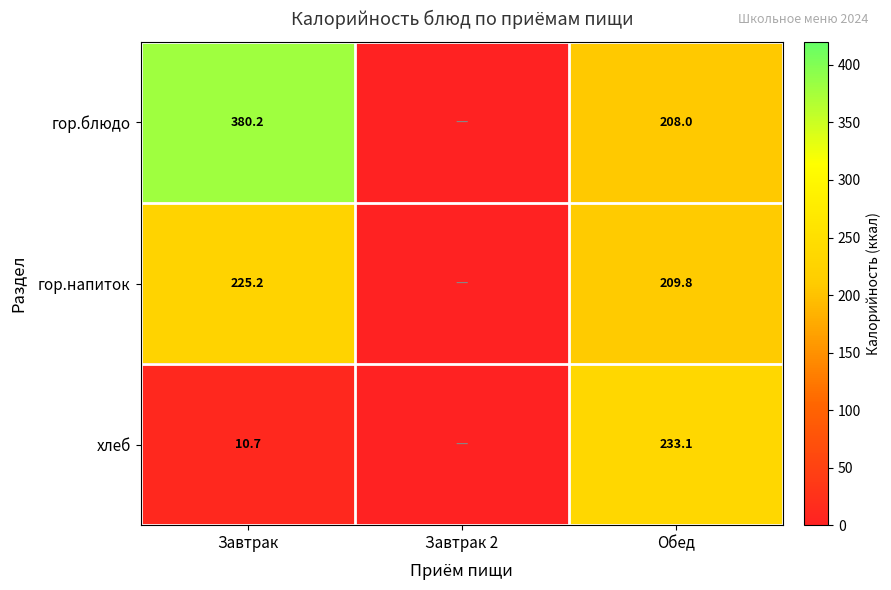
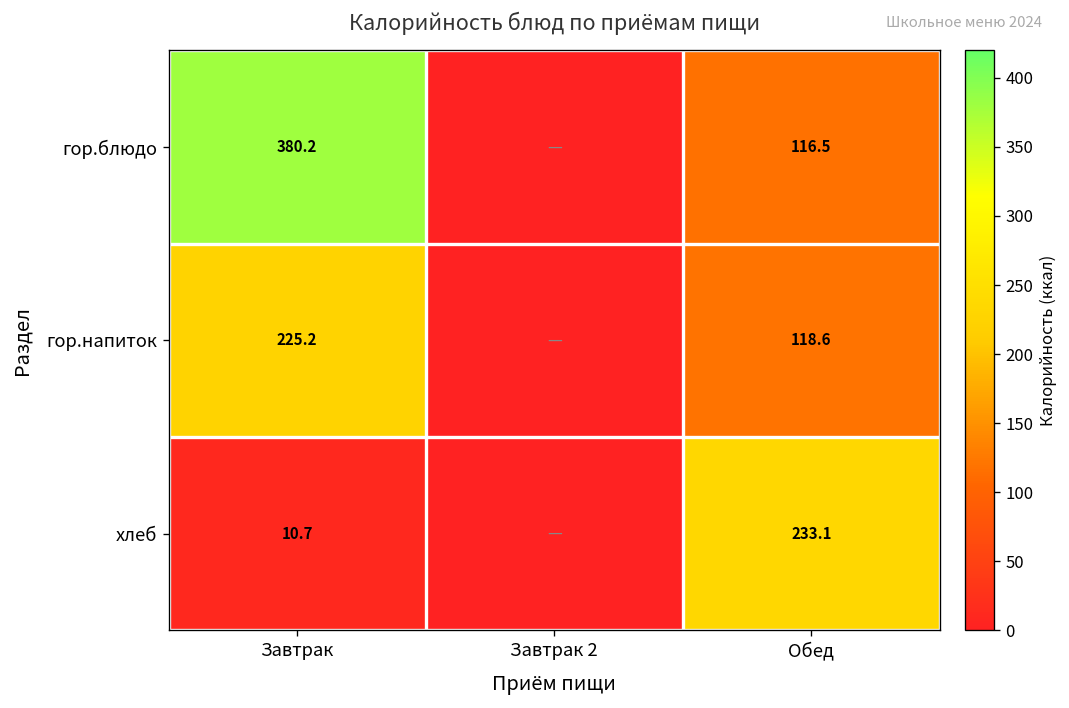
  {
    "гор.блюдо": {
      "Завтрак": 380.2,
-     "Обед": 208.0
+     "Обед": 116.5
    },
    "гор.напиток": {
      "Завтрак": 225.2,
-     "Обед": 209.8
+     "Обед": 118.6
    },
    "хлеб": {
      "Завтрак": 10.7,
      "Обед": 233.1
    }
  }
